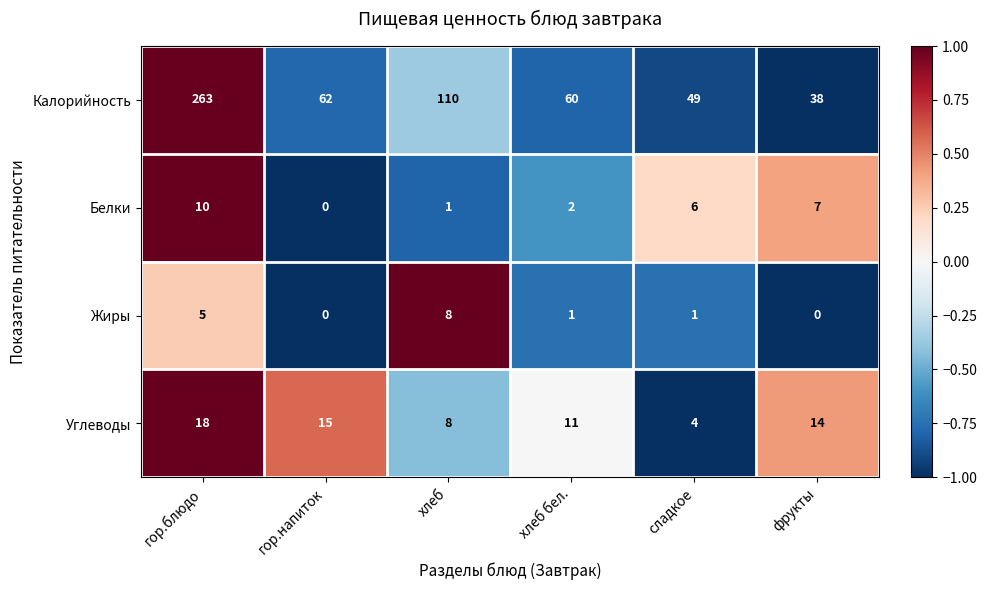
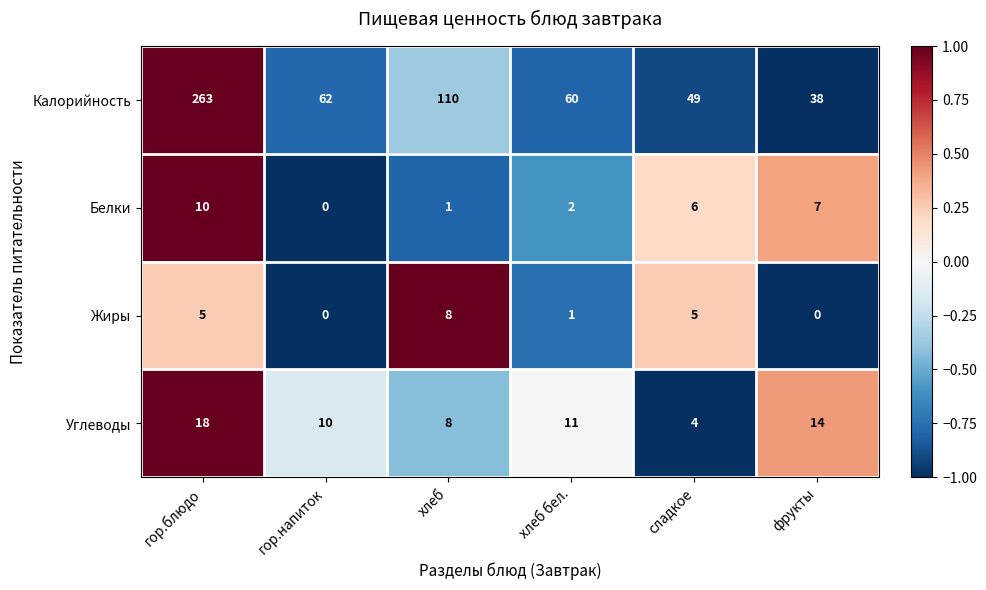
  {
    "Калорийность": {
      "гор.блюдо": 263,
      "гор.напиток": 62,
      "хлеб": 110,
      "хлеб бел.": 60,
      "сладкое": 49,
      "фрукты": 38
    },
    "Белки": {
      "гор.блюдо": 10,
      "гор.напиток": 0,
      "хлеб": 1,
      "хлеб бел.": 2,
      "сладкое": 6,
      "фрукты": 7
    },
    "Жиры": {
      "гор.блюдо": 5,
      "гор.напиток": 0,
      "хлеб": 8,
      "хлеб бел.": 1,
-     "сладкое": 1,
+     "сладкое": 5,
      "фрукты": 0
    },
    "Углеводы": {
      "гор.блюдо": 18,
-     "гор.напиток": 15,
+     "гор.напиток": 10,
      "хлеб": 8,
      "хлеб бел.": 11,
      "сладкое": 4,
      "фрукты": 14
    }
  }
